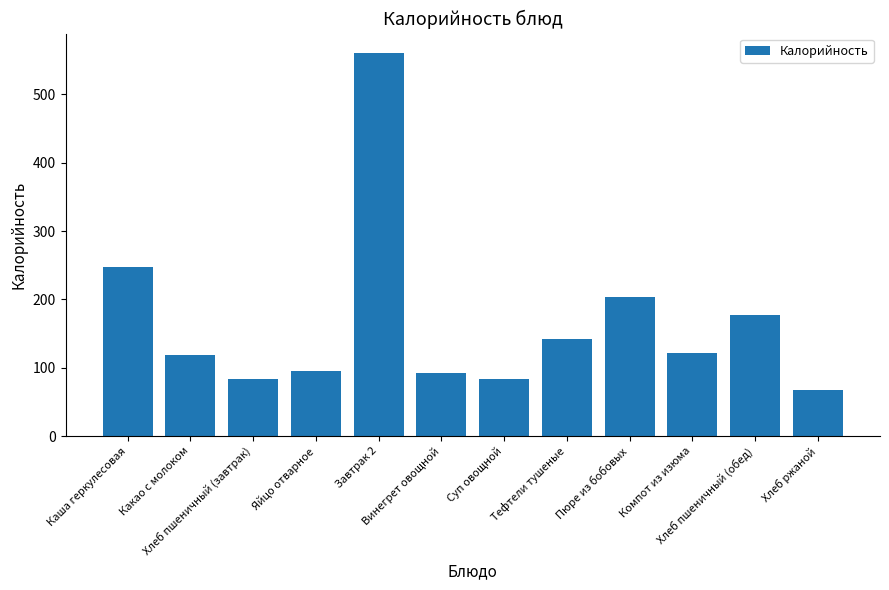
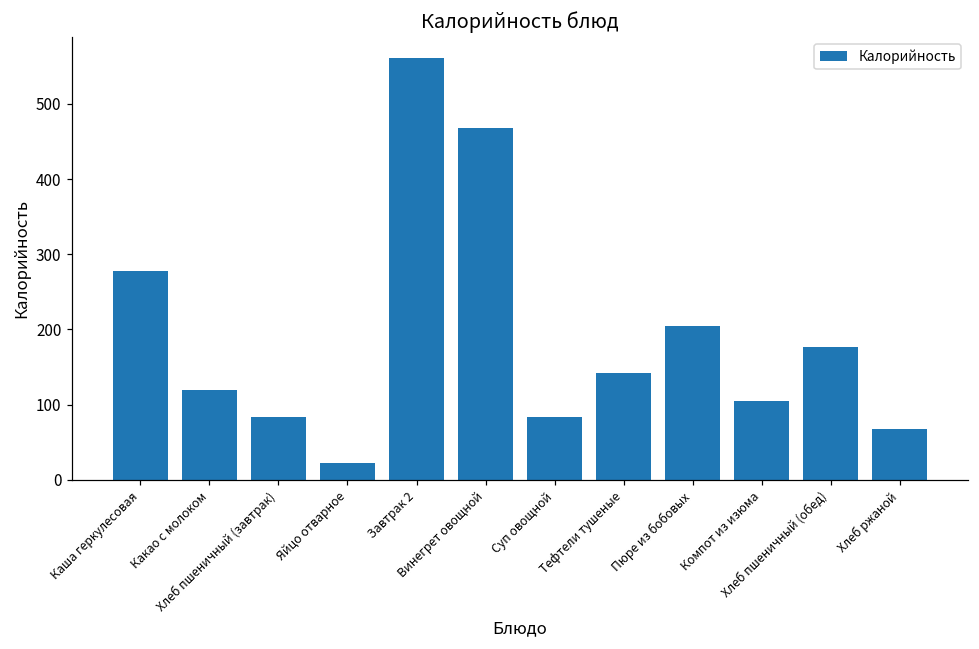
  {
-   "Каша геркулесовая": 250,
+   "Каша геркулесовая": 280,
    "Какао с молоком": 120,
    "Хлеб пшеничный (завтрак)": 80,
-   "Яйцо отварное": 100,
+   "Яйцо отварное": 20,
    "Завтрак 2": 560,
-   "Винегрет овощной": 90,
+   "Винегрет овощной": 470,
    "Суп овощной": 80,
    "Тефтели тушеные": 140,
    "Пюре из бобовых": 200,
-   "Компот из изюма": 120,
+   "Компот из изюма": 110,
    "Хлеб пшеничный (обед)": 180,
    "Хлеб ржаной": 70
  }
